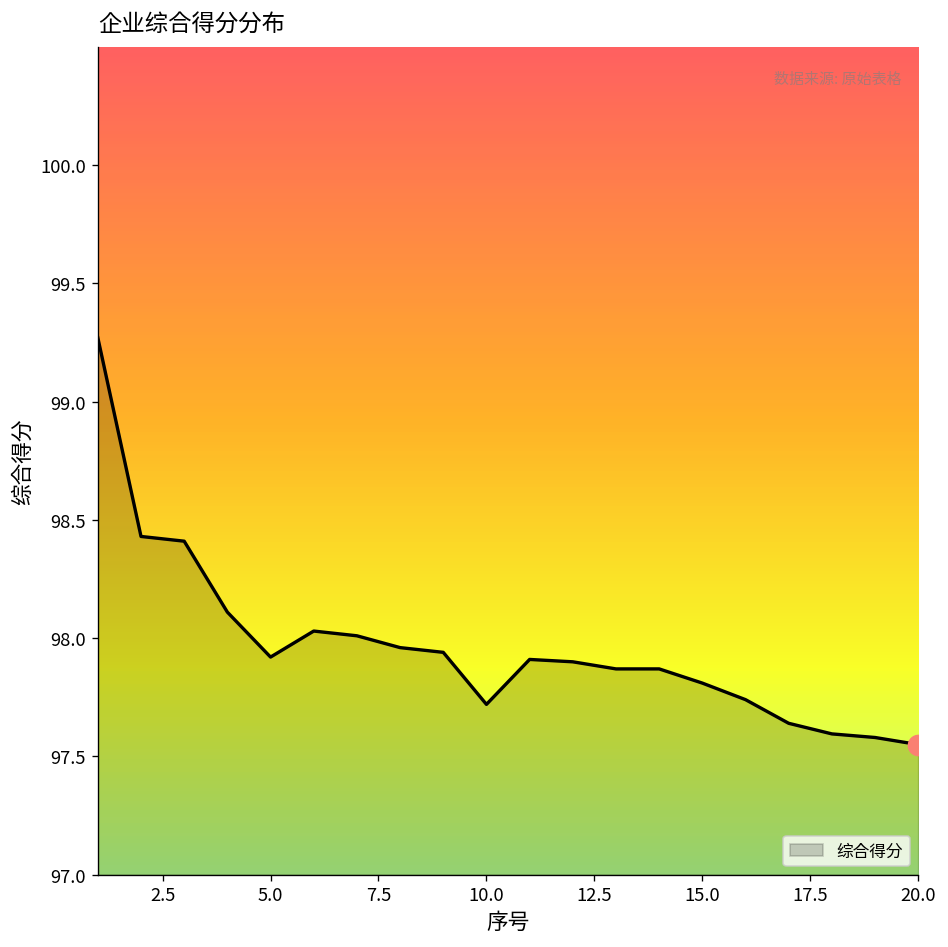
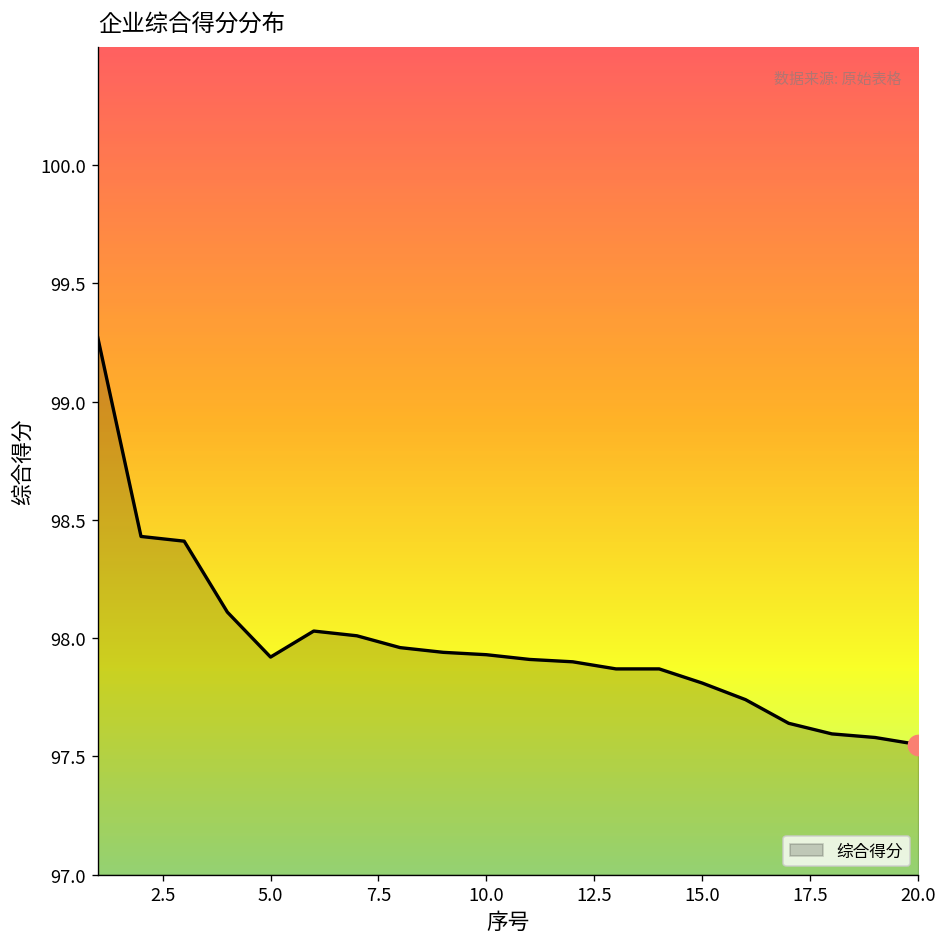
  {
    "综合得分": {
      "5.0": 97.92,
-     "10.0": 97.72,
+     "10.0": 97.93,
      "15.0": 97.81
    }
  }
